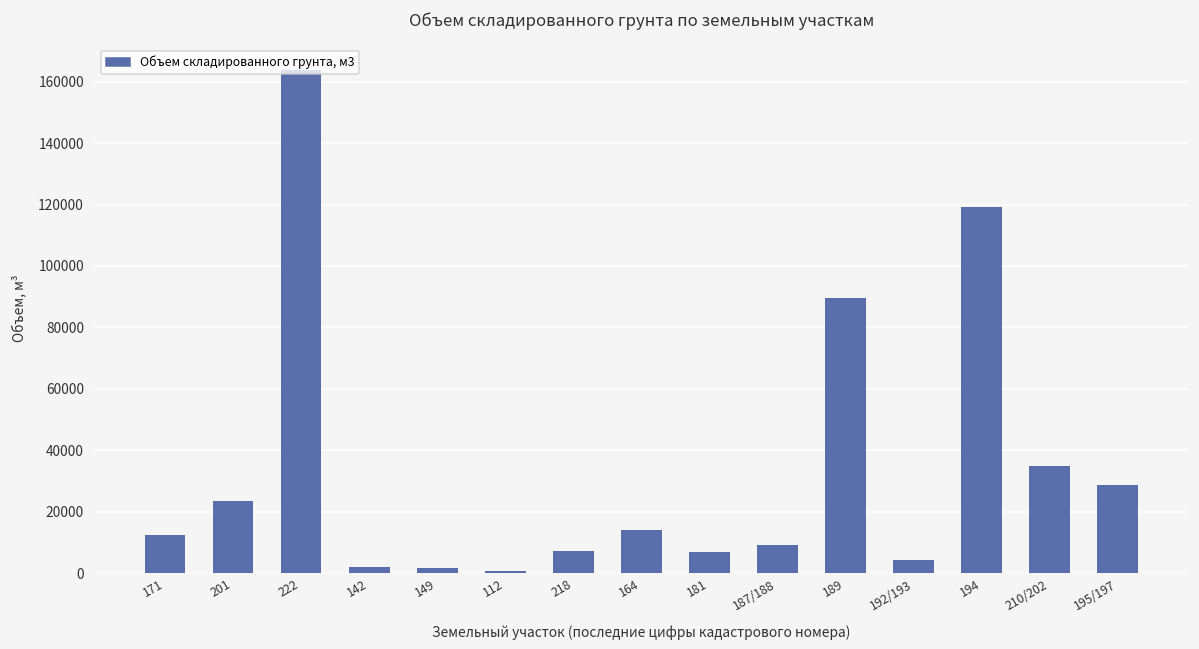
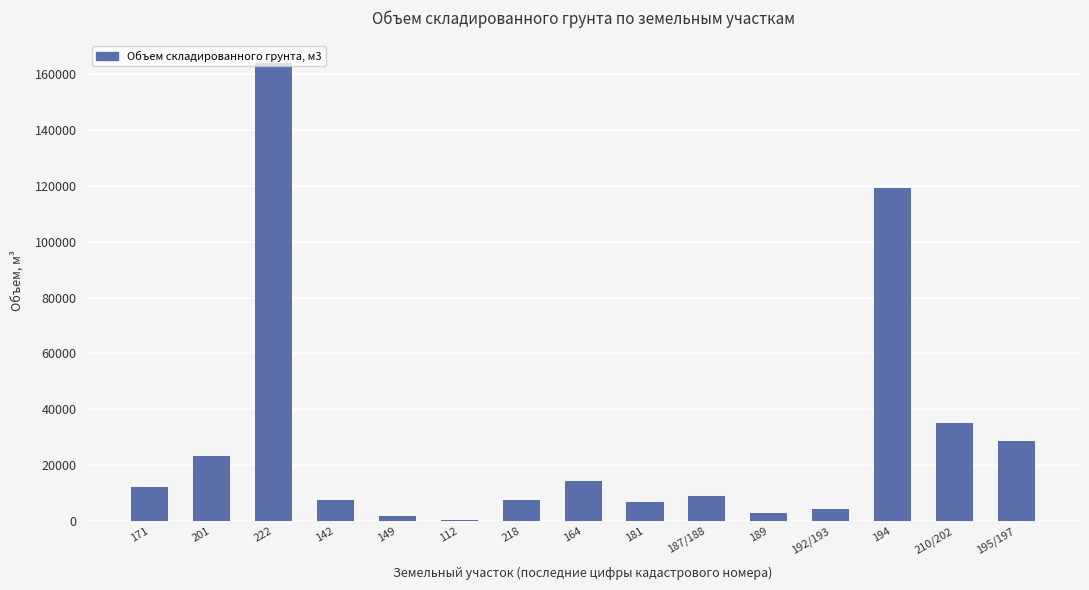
  {
    "171": 12000,
    "201": 23000,
-   "142": 2000,
+   "142": 7000,
    "149": 2000,
    "218": 7000,
    "164": 14000,
    "181": 7000,
    "187/188": 9000,
-   "189": 90000,
+   "189": 3000,
    "192/193": 4000,
    "194": 119000,
    "210/202": 35000,
    "195/197": 29000
  }
